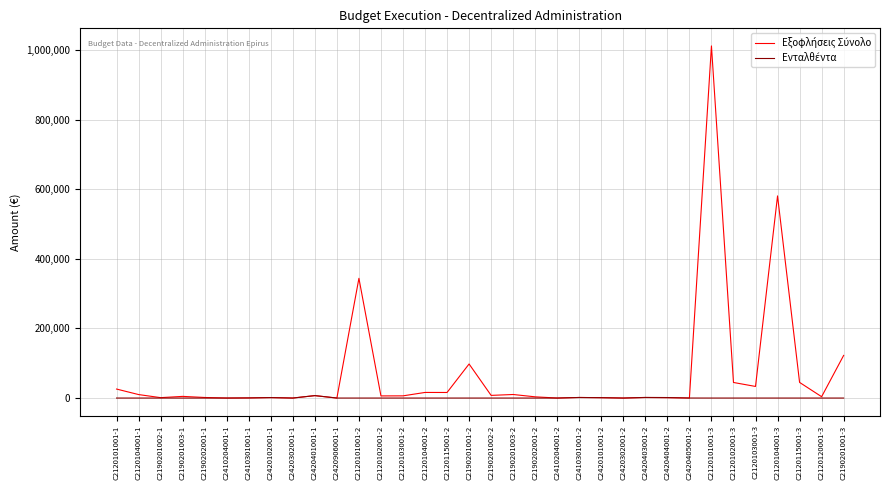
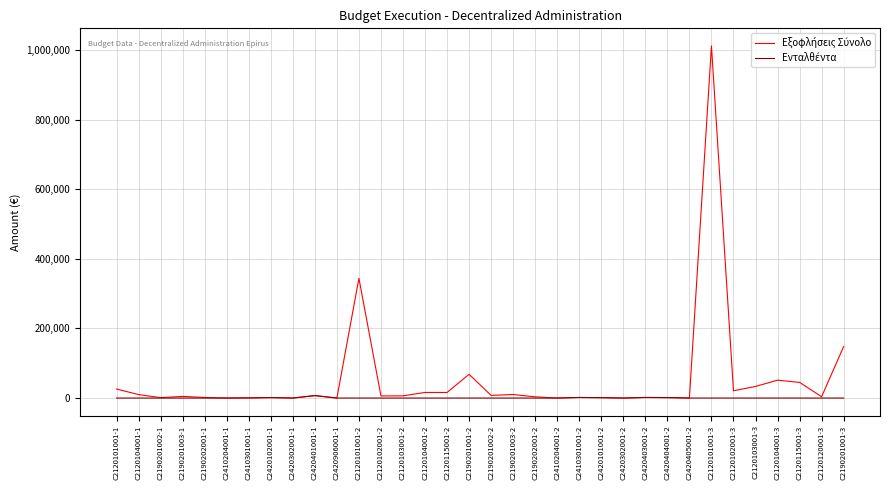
  {
    "Εξοφλήσεις Σύνολο": {
      "C2120101001-1": "30,000",
      "C2120104001-1": "10,000",
      "C2120101001-2": "340,000",
      "C2120104001-2": "20,000",
      "C2120115001-2": "20,000",
-     "C2190201001-2": "100,000",
+     "C2190201001-2": "70,000",
      "C2190201002-2": "10,000",
      "C2190201003-2": "10,000",
      "C2120101001-3": "1,010,000",
-     "C2120102001-3": "40,000",
+     "C2120102001-3": "20,000",
      "C2120103001-3": "30,000",
-     "C2120104001-3": "580,000",
+     "C2120104001-3": "50,000",
      "C2120115001-3": "40,000",
-     "C2190201001-3": "120,000"
+     "C2190201001-3": "150,000"
    },
    "Ενταλθέντα": {
      "C2120101001-1": "0",
      "C2120104001-1": "0",
      "C2120101001-2": "0",
      "C2120104001-2": "0",
      "C2120115001-2": "0",
      "C2190201001-2": "0",
      "C2190201002-2": "0",
      "C2190201003-2": "0",
      "C2120101001-3": "0",
      "C2120102001-3": "0",
      "C2120103001-3": "0",
      "C2120104001-3": "0",
      "C2120115001-3": "0",
      "C2190201001-3": "0"
    }
  }
